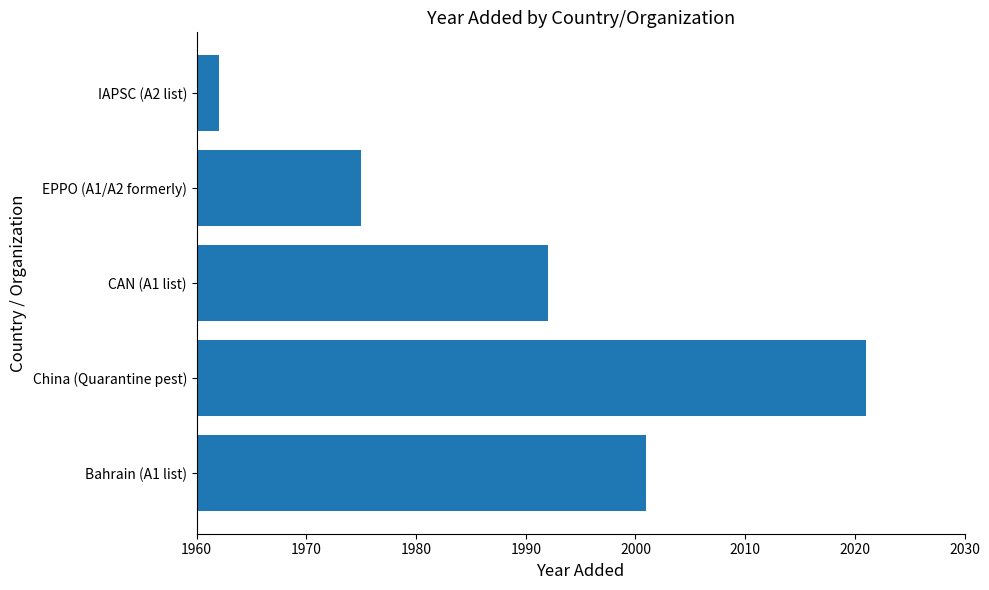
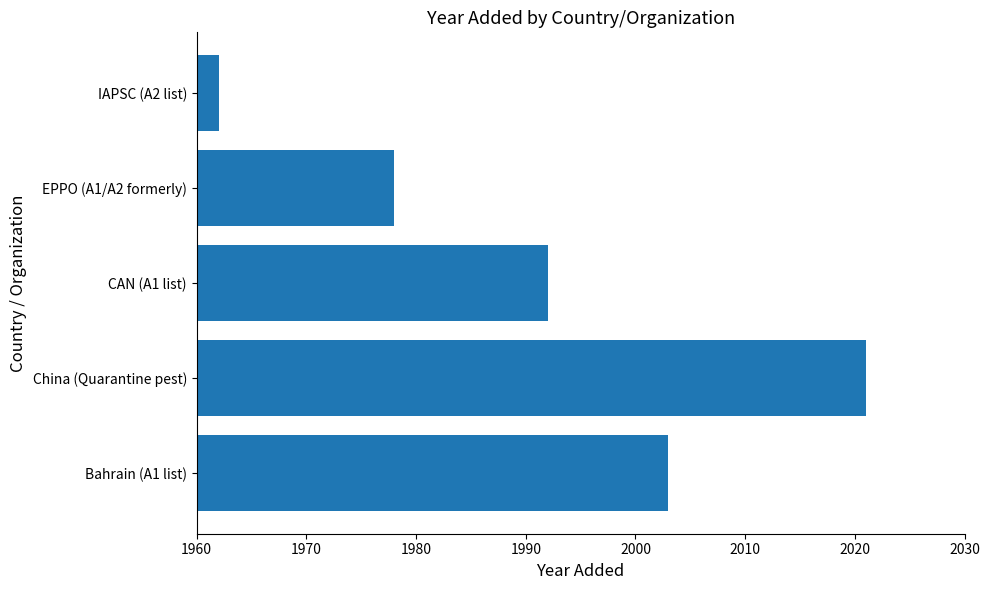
  {
    "IAPSC (A2 list)": 1962,
-   "EPPO (A1/A2 formerly)": 1975,
+   "EPPO (A1/A2 formerly)": 1978,
    "CAN (A1 list)": 1992,
    "China (Quarantine pest)": 2021,
-   "Bahrain (A1 list)": 2001
+   "Bahrain (A1 list)": 2003
  }
